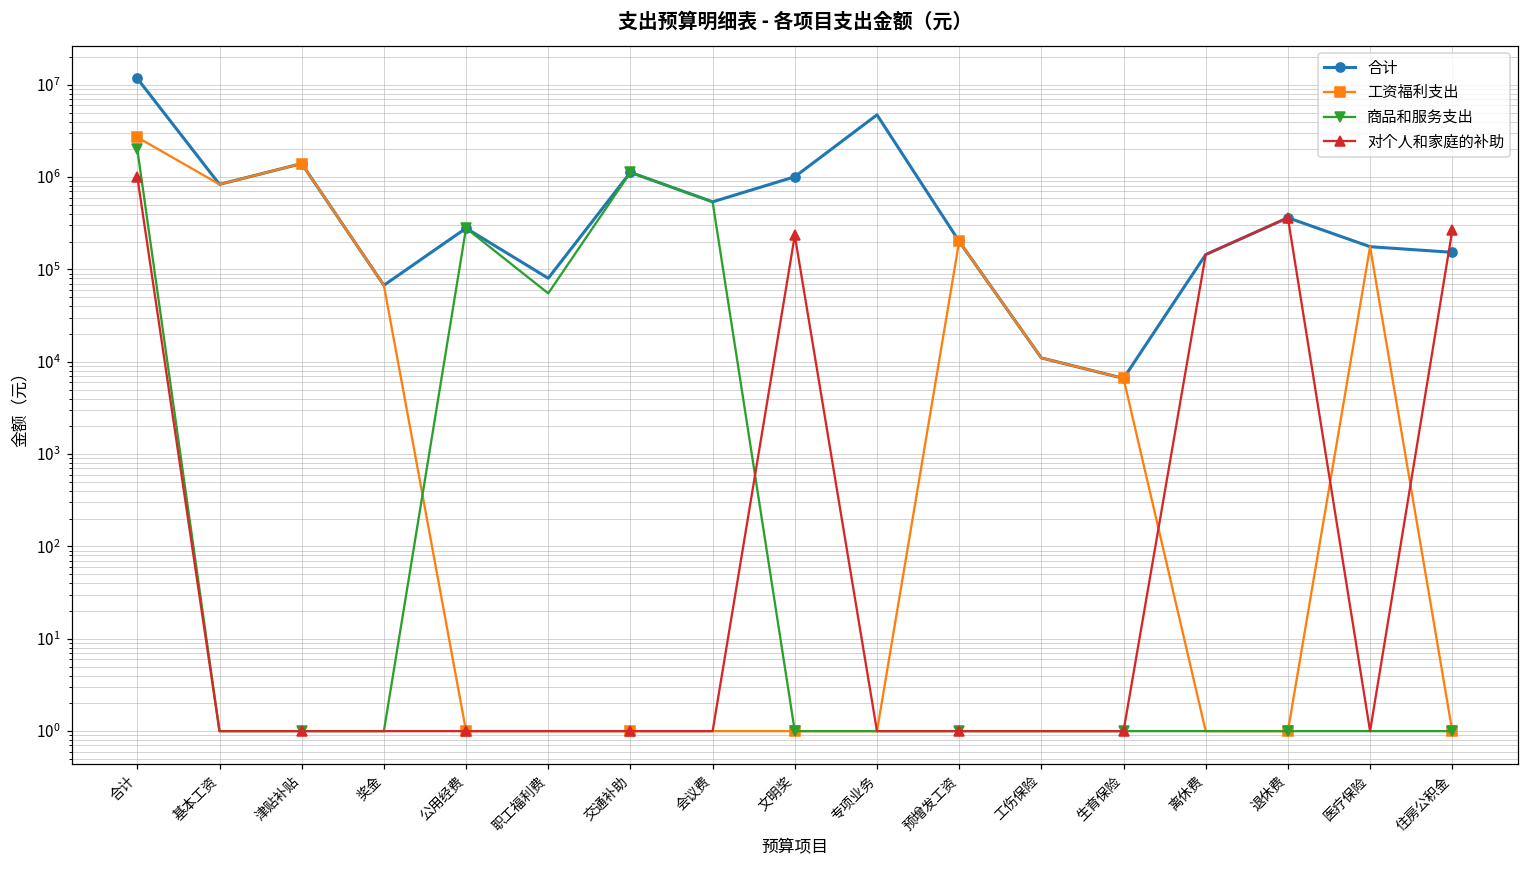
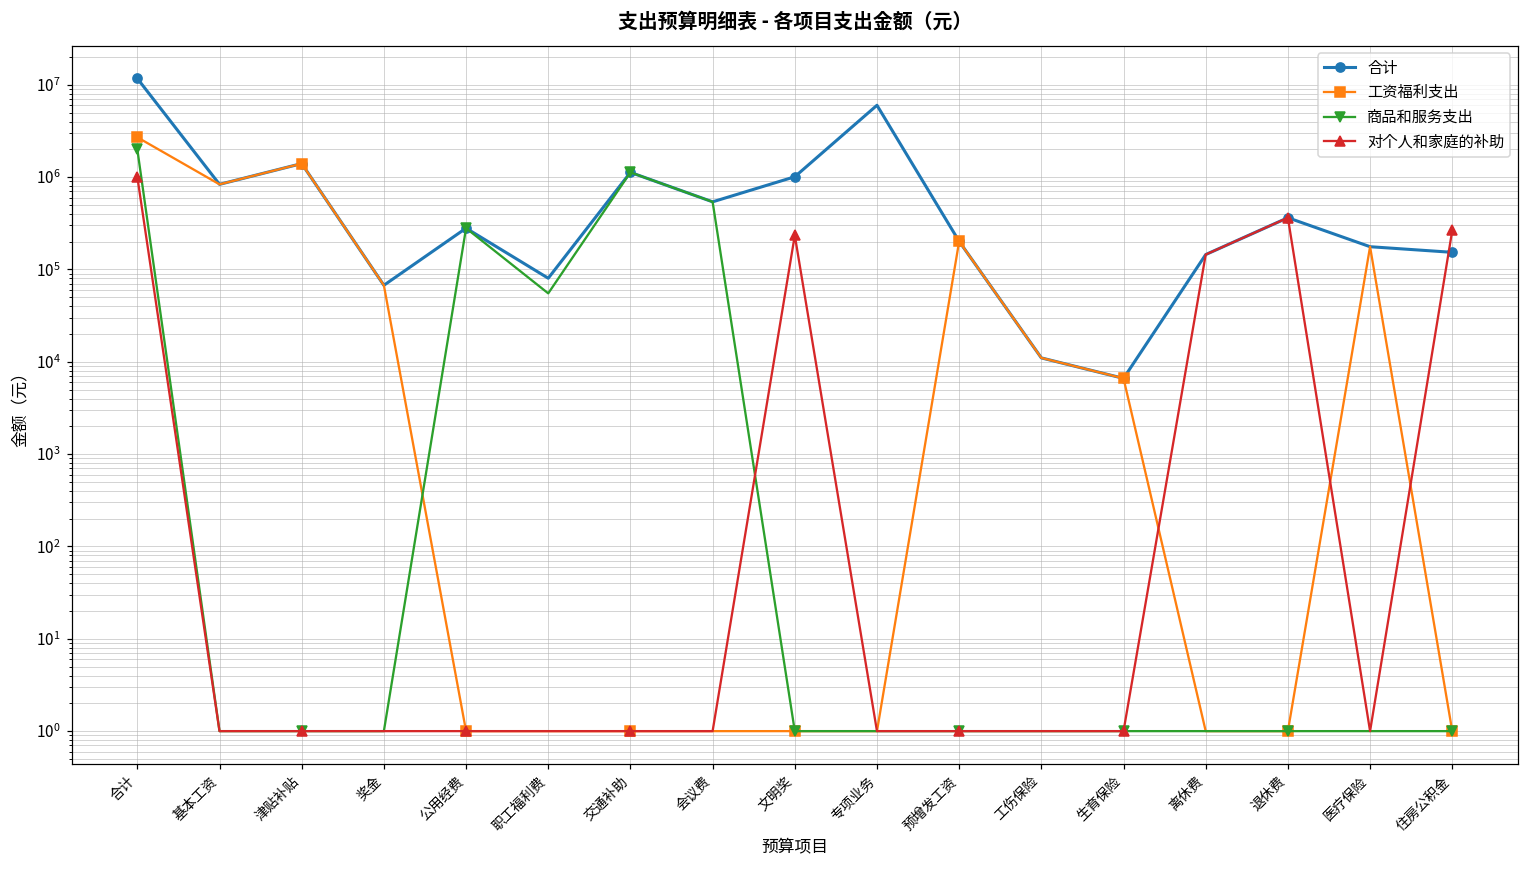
  {
    "合计": {
      "合计": 12000000,
      "职工福利费": 80000,
      "文明奖": 1000000,
-     "专项业务": 5000000,
+     "专项业务": 6000000,
      "住房公积金": 150000
    },
    "工资福利支出": {
      "合计": 2700000
    },
    "商品和服务支出": {
      "合计": 2000000,
      "职工福利费": 60000
    },
    "对个人和家庭的补助": {
      "合计": 1000000,
      "文明奖": 230000,
      "住房公积金": 260000
    }
  }
